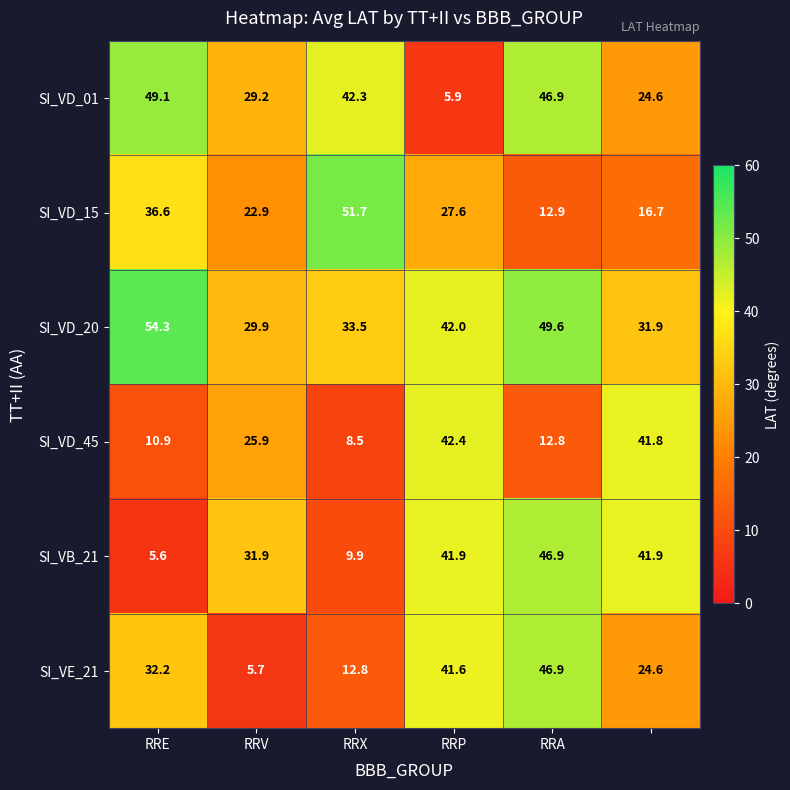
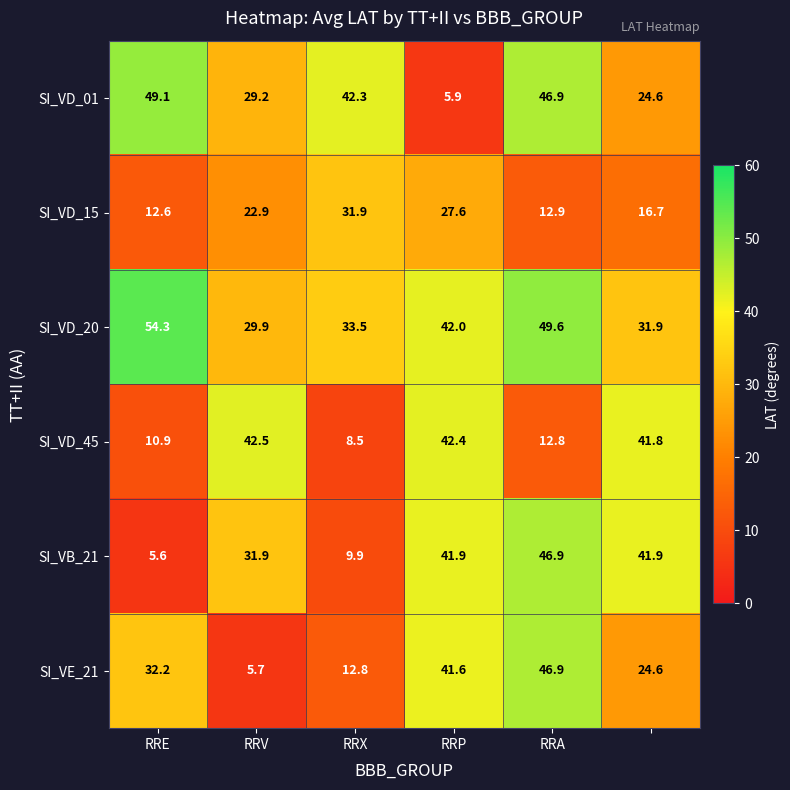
  {
    "SI_VD_01": {
      "RRE": 49.1,
      "RRV": 29.2,
      "RRX": 42.3,
      "RRP": 5.9,
      "RRA": 46.9
    },
    "SI_VD_15": {
-     "RRE": 36.6,
+     "RRE": 12.6,
      "RRV": 22.9,
-     "RRX": 51.7,
+     "RRX": 31.9,
      "RRP": 27.6,
      "RRA": 12.9
    },
    "SI_VD_20": {
      "RRE": 54.3,
      "RRV": 29.9,
      "RRX": 33.5,
      "RRP": 42.0,
      "RRA": 49.6
    },
    "SI_VD_45": {
      "RRE": 10.9,
-     "RRV": 25.9,
+     "RRV": 42.5,
      "RRX": 8.5,
      "RRP": 42.4,
      "RRA": 12.8
    },
    "SI_VB_21": {
      "RRE": 5.6,
      "RRV": 31.9,
      "RRX": 9.9,
      "RRP": 41.9,
      "RRA": 46.9
    },
    "SI_VE_21": {
      "RRE": 32.2,
      "RRV": 5.7,
      "RRX": 12.8,
      "RRP": 41.6,
      "RRA": 46.9
    }
  }
